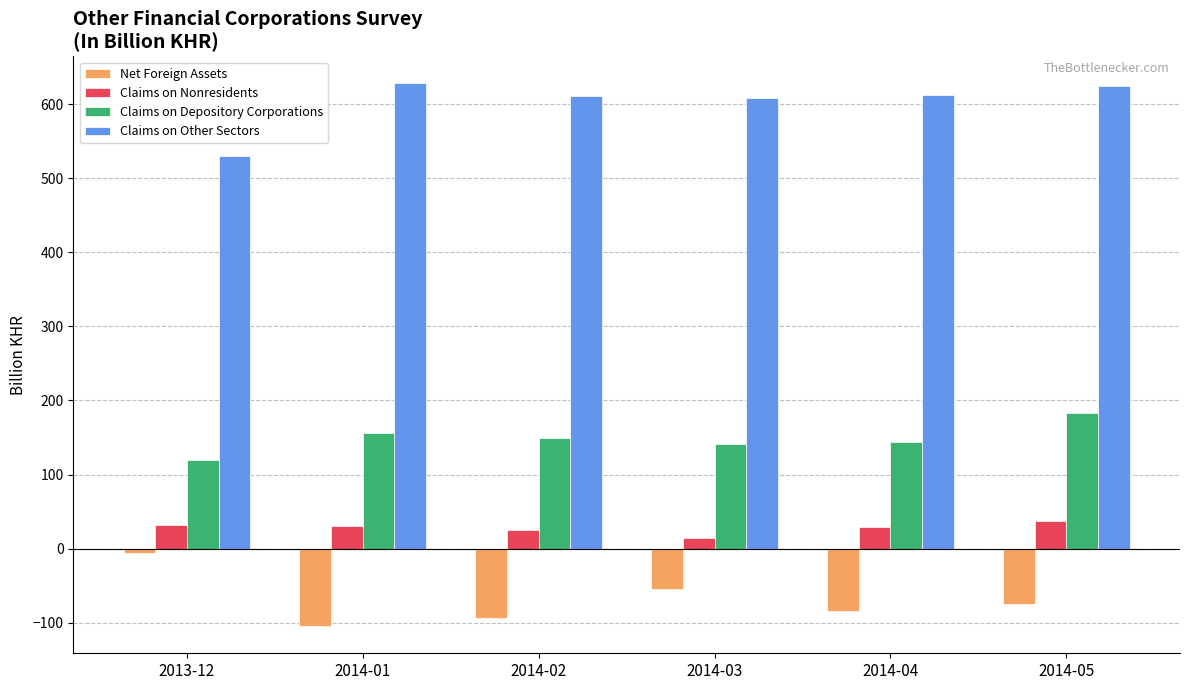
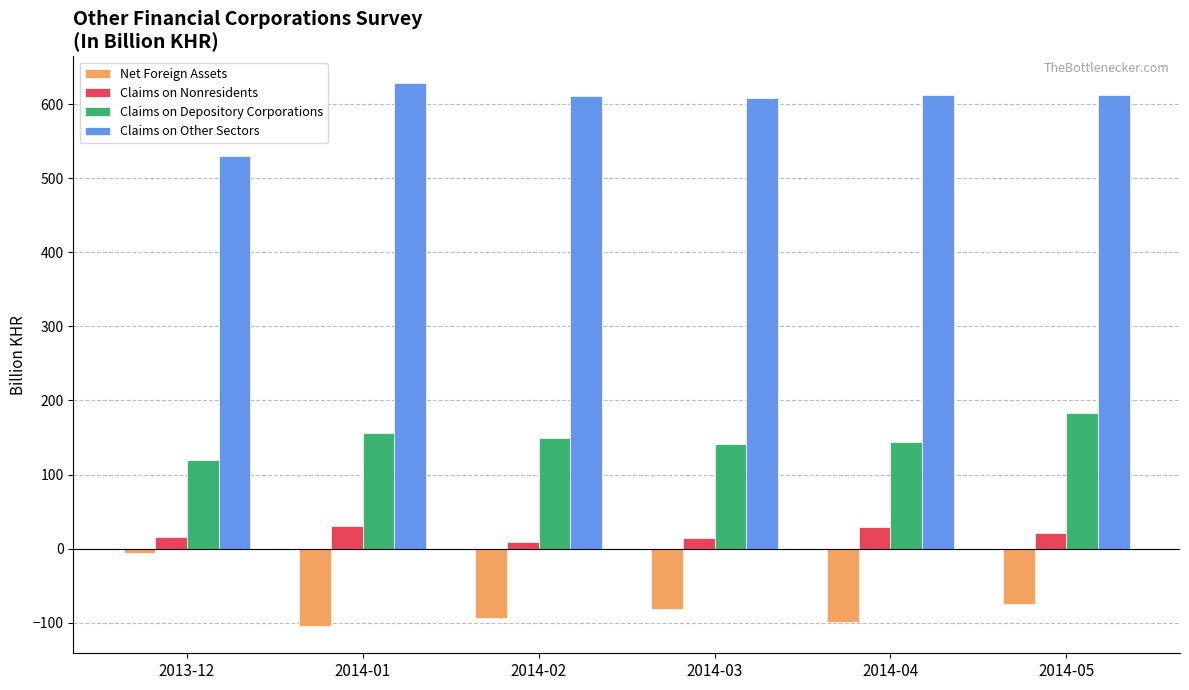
  {
    "Net Foreign Assets": {
      "2013-12": -10,
      "2014-01": -100,
      "2014-02": -90,
-     "2014-03": -50,
-     "2014-04": -80,
+     "2014-03": -80,
+     "2014-04": -100,
      "2014-05": -70
    },
    "Claims on Nonresidents": {
-     "2013-12": 30,
+     "2013-12": 20,
      "2014-01": 30,
-     "2014-02": 30,
+     "2014-02": 10,
      "2014-03": 10,
      "2014-04": 30,
-     "2014-05": 40
+     "2014-05": 20
    },
    "Claims on Depository Corporations": {
      "2013-12": 120,
      "2014-01": 160,
      "2014-02": 150,
      "2014-03": 140,
      "2014-04": 140,
      "2014-05": 180
    },
    "Claims on Other Sectors": {
      "2013-12": 530,
      "2014-01": 630,
      "2014-02": 610,
      "2014-03": 610,
      "2014-04": 610,
-     "2014-05": 630
+     "2014-05": 610
    }
  }
